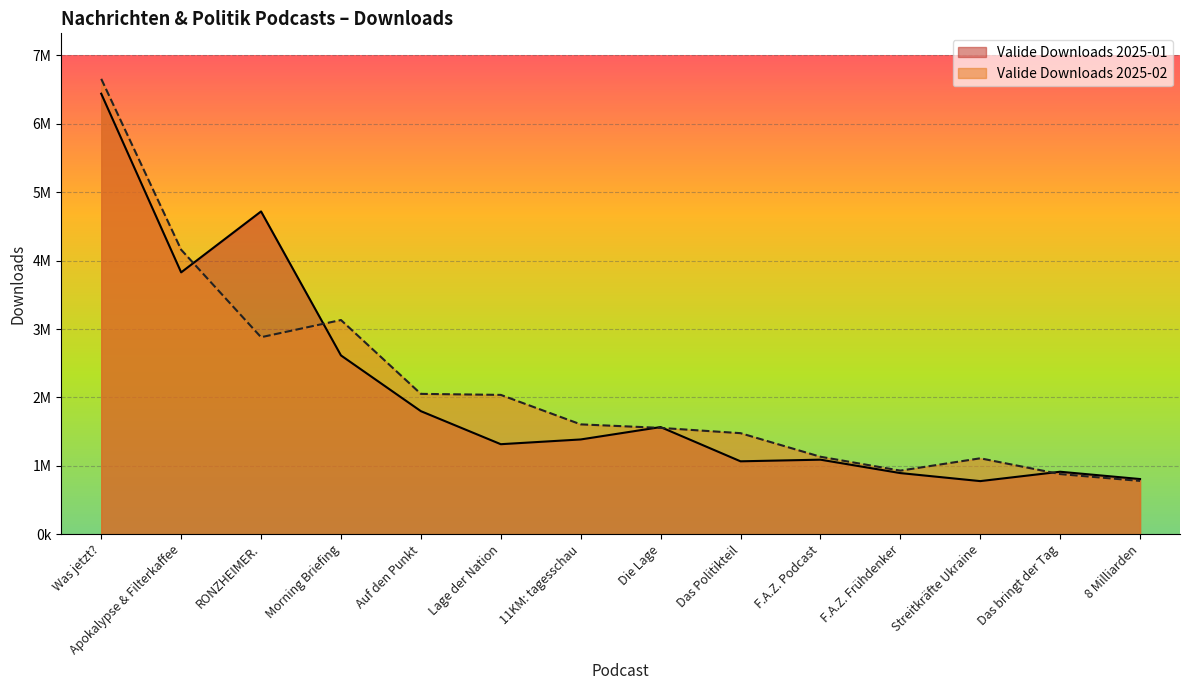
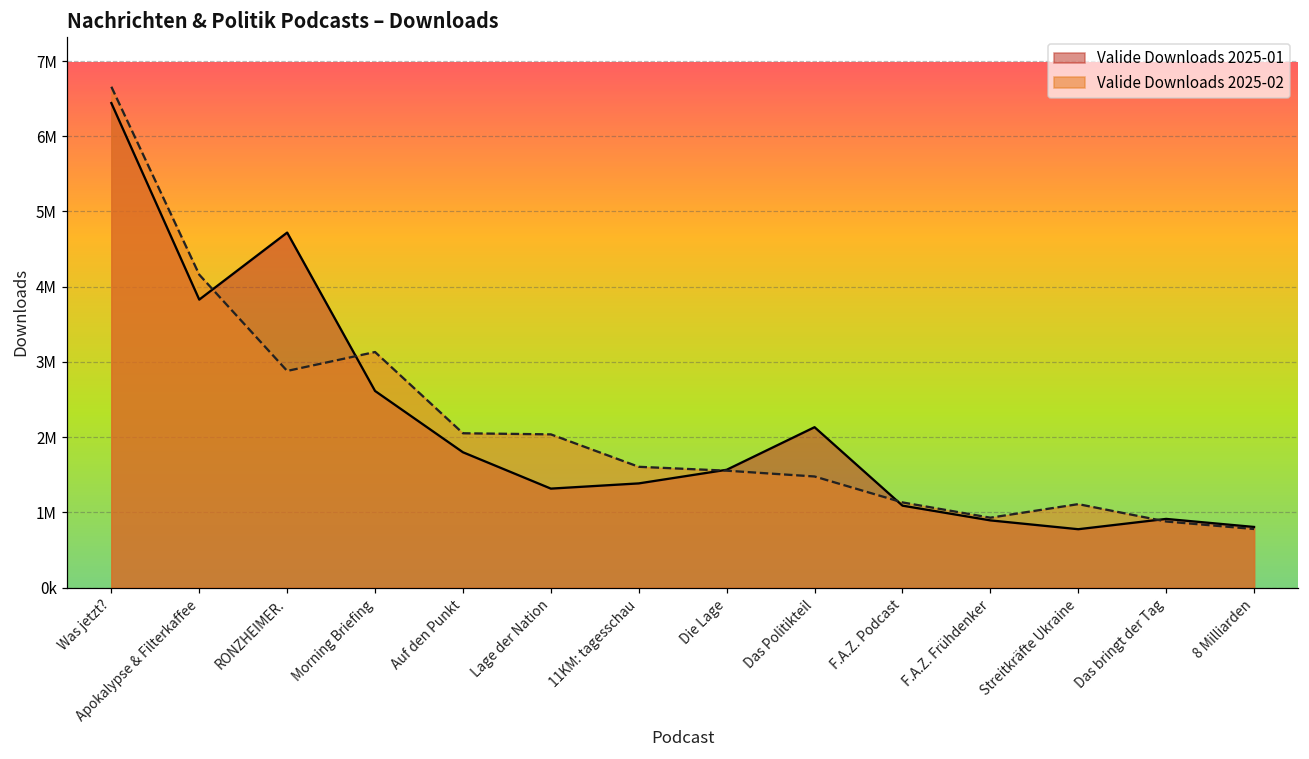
  {
    "Valide Downloads 2025-01": {
      "Was jetzt?": 6400000,
      "Apokalypse & Filterkaffee": 3800000,
      "RONZHEIMER.": 4700000,
      "Morning Briefing": 2600000,
      "Auf den Punkt": 1800000,
      "Lage der Nation": 1300000,
      "11KM: tagesschau": 1400000,
-     "Das Politikteil": 1100000,
+     "Das Politikteil": 2100000,
      "F.A.Z. Podcast": 1100000,
      "Streitkräfte Ukraine": 800000
    },
    "Valide Downloads 2025-02": {
      "Was jetzt?": 6700000,
      "Apokalypse & Filterkaffee": 4200000,
      "RONZHEIMER.": 2900000,
      "Morning Briefing": 3100000,
      "Auf den Punkt": 2100000,
      "Lage der Nation": 2000000,
      "11KM: tagesschau": 1600000,
      "Das Politikteil": 1500000,
      "F.A.Z. Podcast": 1100000,
      "Streitkräfte Ukraine": 1100000
    }
  }
